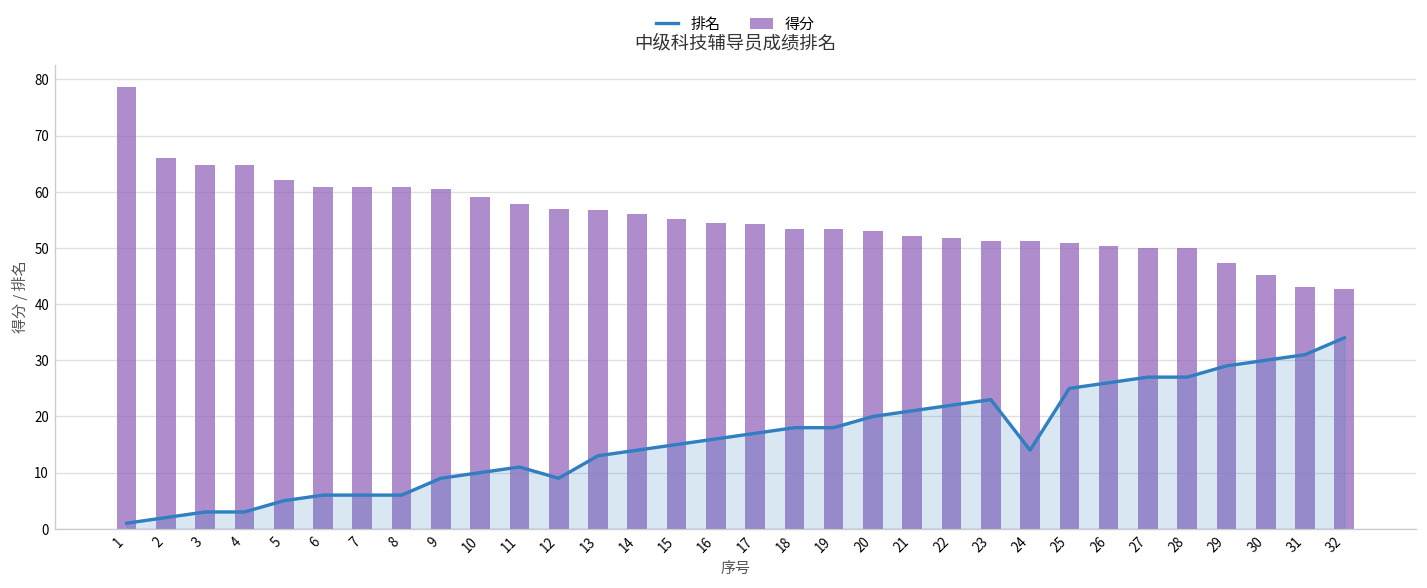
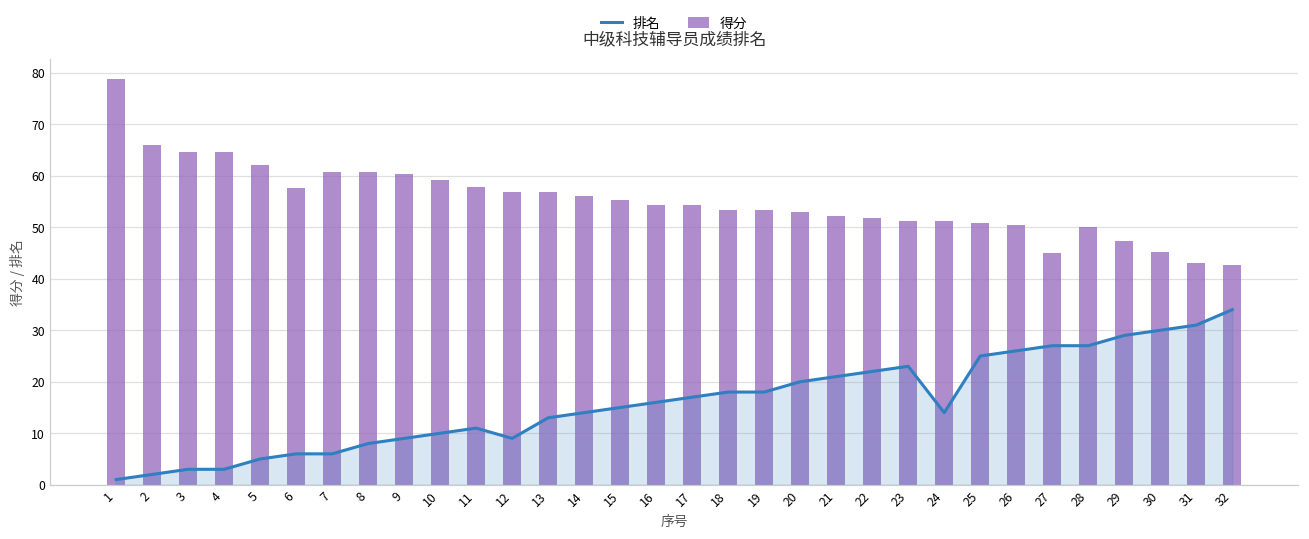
  {
    "排名": {
      "1": 1,
      "2": 2,
      "3": 3,
      "4": 3,
      "5": 5,
      "6": 6,
      "7": 6,
-     "8": 6,
+     "8": 8,
      "9": 9,
      "10": 10,
      "11": 11,
      "12": 9,
      "13": 13,
      "14": 14,
      "15": 15,
      "16": 16,
      "17": 17,
      "18": 18,
      "19": 18,
      "20": 20,
      "21": 21,
      "22": 22,
      "23": 23,
      "24": 14,
      "25": 25,
      "26": 26,
      "27": 27,
      "28": 27,
      "29": 29,
      "30": 30,
      "31": 31,
      "32": 34
    },
    "得分": {
      "1": 79,
      "2": 66,
      "3": 65,
      "4": 65,
      "5": 62,
-     "6": 61,
+     "6": 58,
      "7": 61,
      "8": 61,
      "9": 60,
      "10": 59,
      "11": 58,
      "12": 57,
      "13": 57,
      "14": 56,
      "15": 55,
      "16": 54,
      "17": 54,
      "18": 53,
      "19": 53,
      "20": 53,
      "21": 52,
      "22": 52,
      "23": 51,
      "24": 51,
      "25": 51,
      "26": 50,
-     "27": 50,
+     "27": 45,
      "28": 50,
      "29": 47,
      "30": 45,
      "31": 43,
      "32": 43
    }
  }
